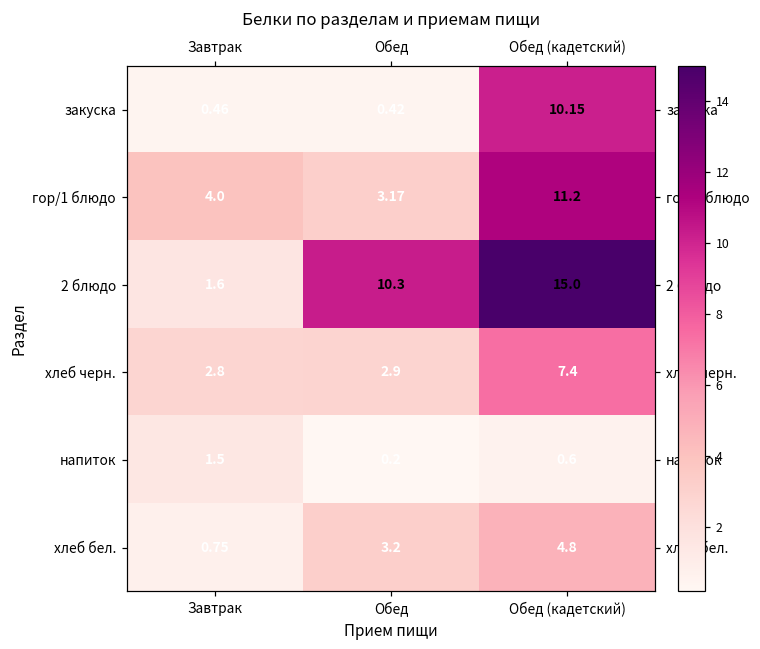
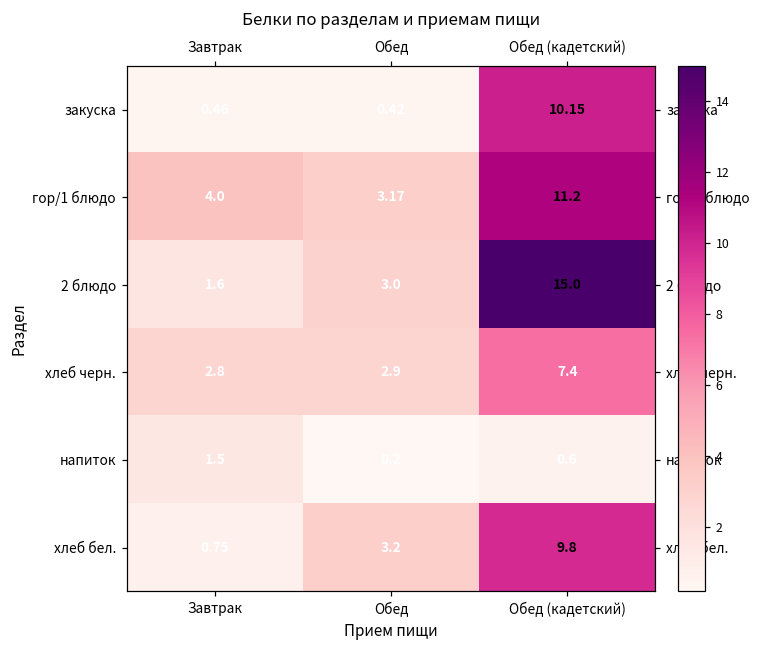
  {
    "закуска": {
      "Обед (кадетский)": 10.15
    },
    "гор/1 блюдо": {
      "Завтрак": 4.0,
      "Обед": 3.17,
      "Обед (кадетский)": 11.2
    },
    "2 блюдо": {
-     "Обед": 10.3,
+     "Обед": 3.0,
      "Обед (кадетский)": 15.0
    },
    "хлеб черн.": {
      "Обед (кадетский)": 7.4
    },
    "хлеб бел.": {
      "Обед": 3.2,
-     "Обед (кадетский)": 4.8
+     "Обед (кадетский)": 9.8
    }
  }
